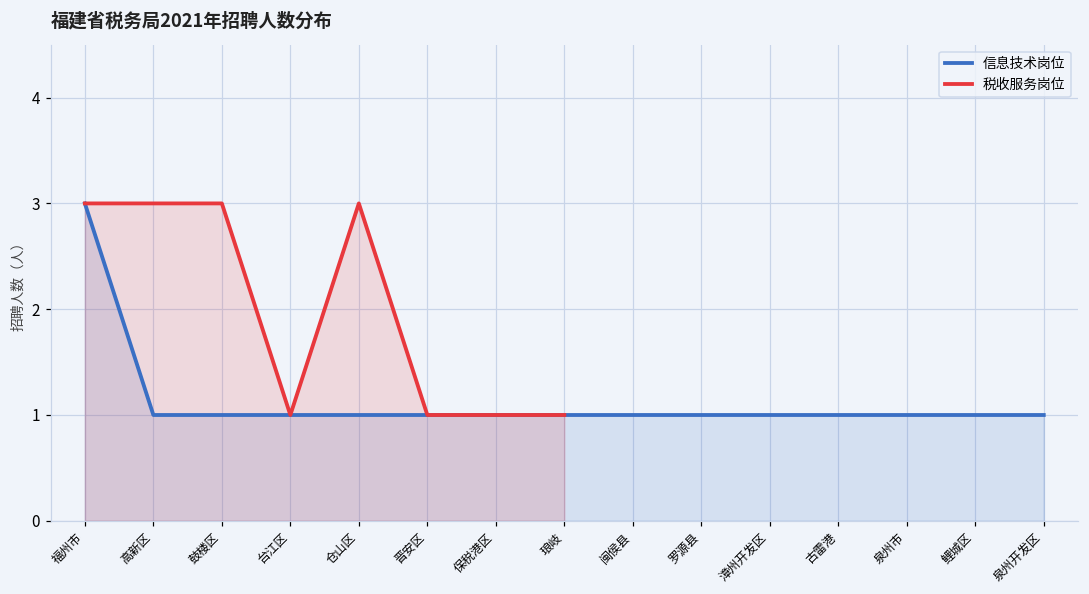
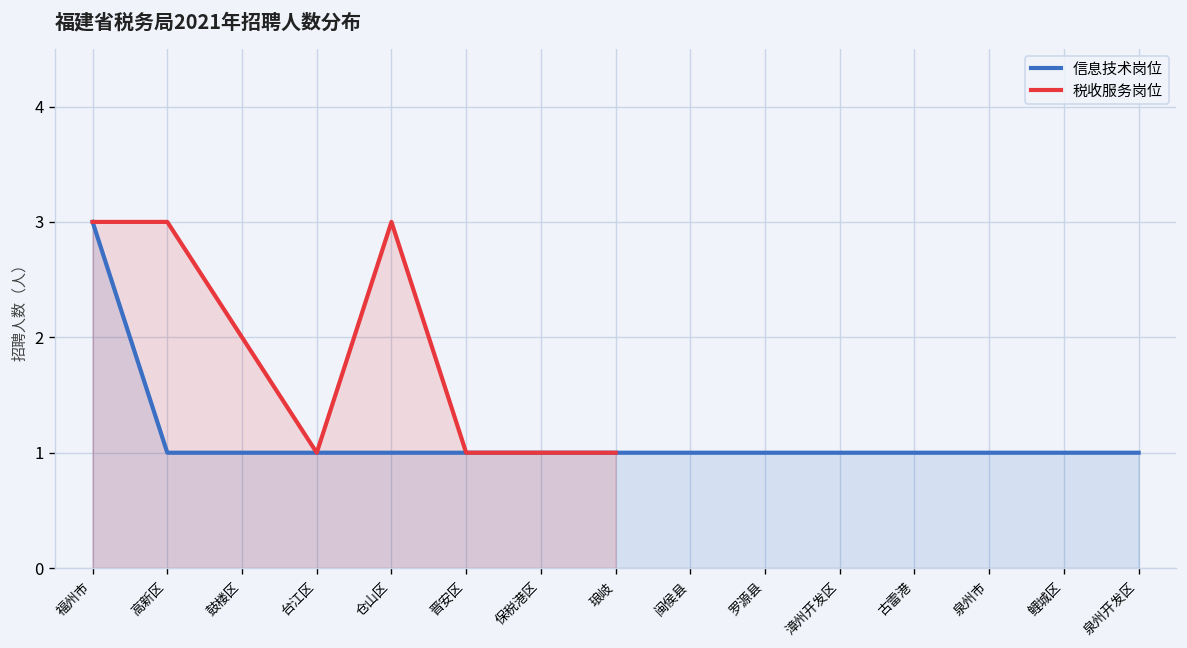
  {
    "信息技术岗位": {
      "高新区": 1,
      "鼓楼区": 1,
      "仓山区": 1,
      "闽侯县": 1,
      "罗源县": 1,
      "漳州开发区": 1,
      "古雷港": 1,
      "泉州市": 1,
      "鲤城区": 1,
      "泉州开发区": 1
    },
    "税收服务岗位": {
      "高新区": 3,
-     "鼓楼区": 3,
+     "鼓楼区": 2,
      "仓山区": 3
    }
  }
